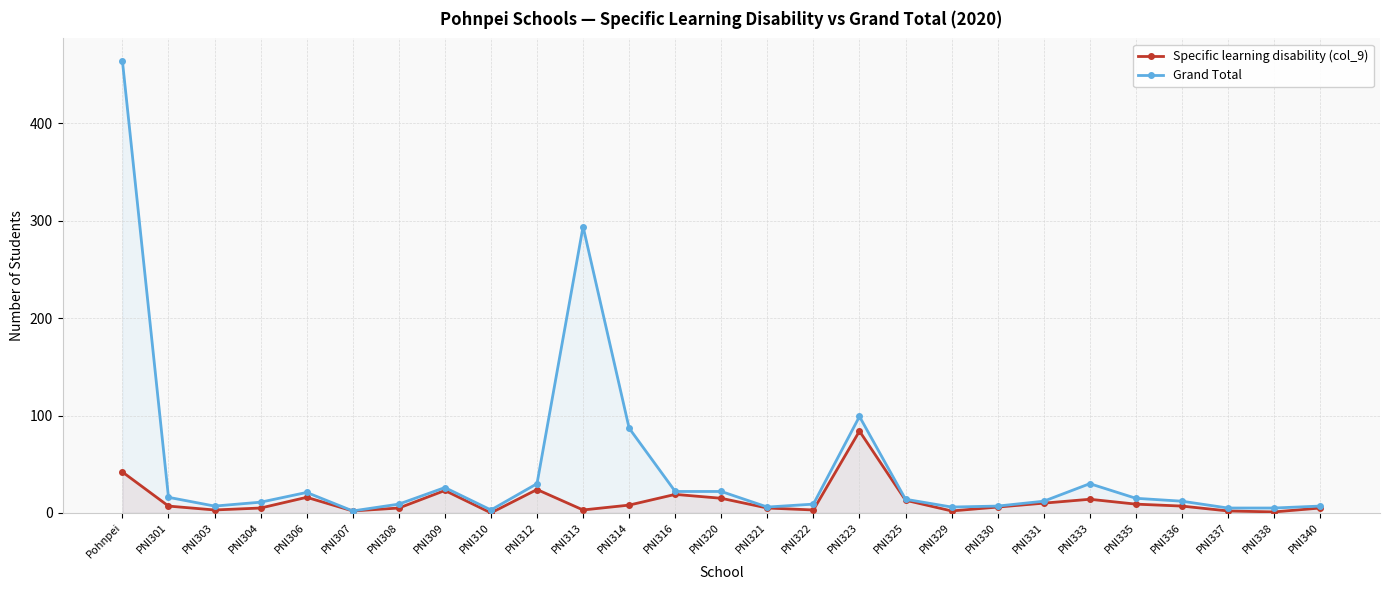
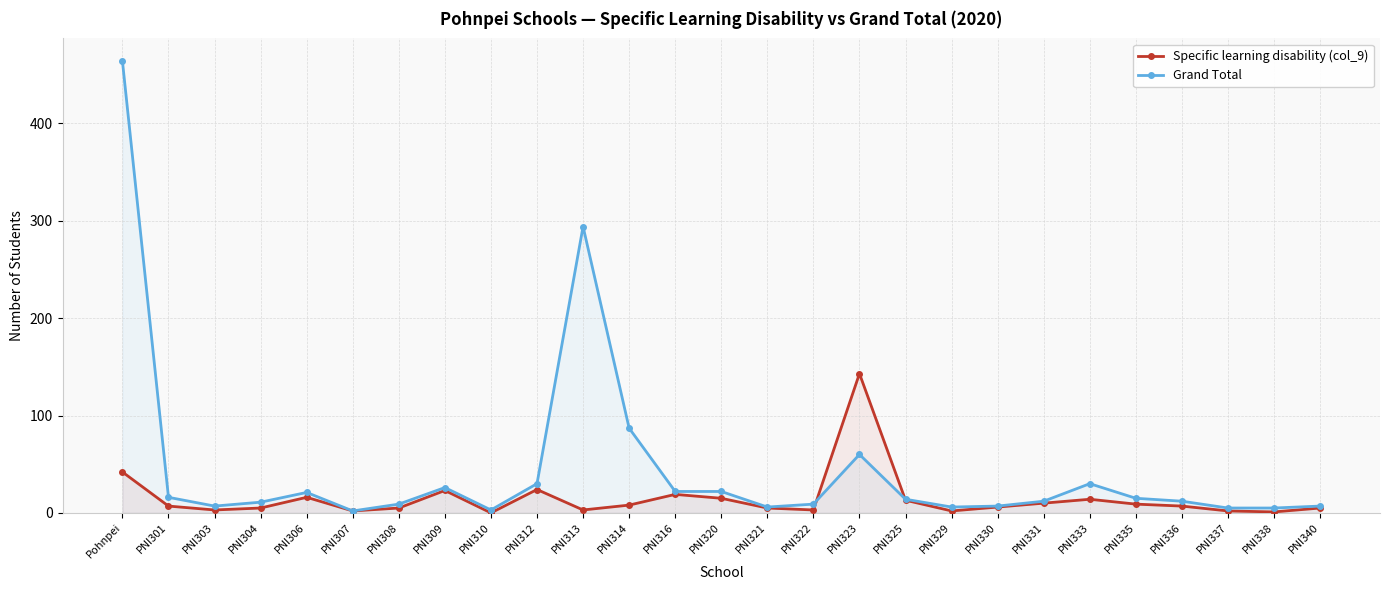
  {
    "Specific learning disability (col_9)": {
      "Pohnpei": 40,
      "PNI301": 10,
      "PNI303": 0,
      "PNI304": 10,
      "PNI306": 20,
      "PNI308": 10,
      "PNI309": 20,
      "PNI310": 0,
      "PNI312": 20,
      "PNI313": 0,
      "PNI314": 10,
      "PNI316": 20,
      "PNI320": 20,
      "PNI322": 0,
-     "PNI323": 80,
+     "PNI323": 140,
      "PNI329": 0,
      "PNI333": 10,
      "PNI335": 10,
      "PNI336": 10,
      "PNI337": 0,
      "PNI338": 0
    },
    "Grand Total": {
      "Pohnpei": 460,
      "PNI301": 20,
      "PNI303": 10,
      "PNI304": 10,
      "PNI306": 20,
      "PNI308": 10,
      "PNI309": 30,
      "PNI310": 0,
      "PNI312": 30,
      "PNI313": 290,
      "PNI314": 90,
      "PNI316": 20,
      "PNI320": 20,
      "PNI322": 10,
-     "PNI323": 100,
+     "PNI323": 60,
      "PNI329": 10,
      "PNI333": 30,
      "PNI335": 20,
      "PNI336": 10,
      "PNI337": 10,
      "PNI338": 10
    }
  }
